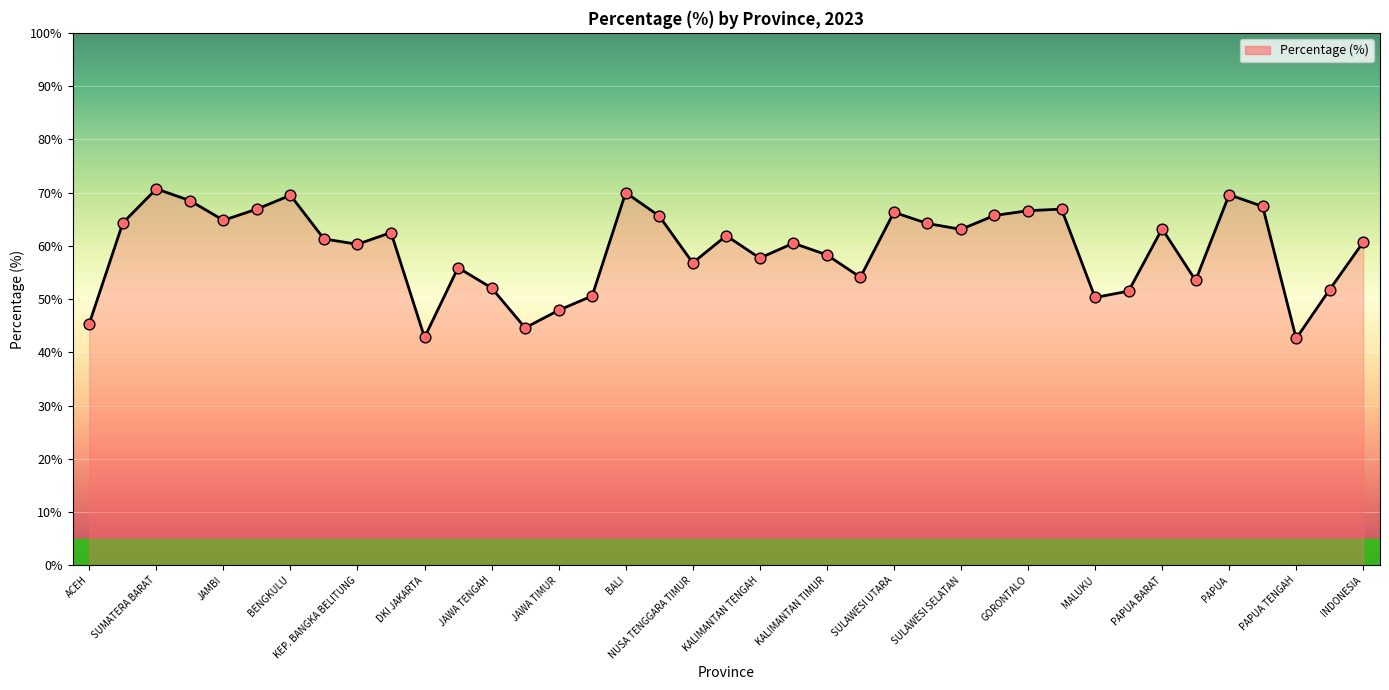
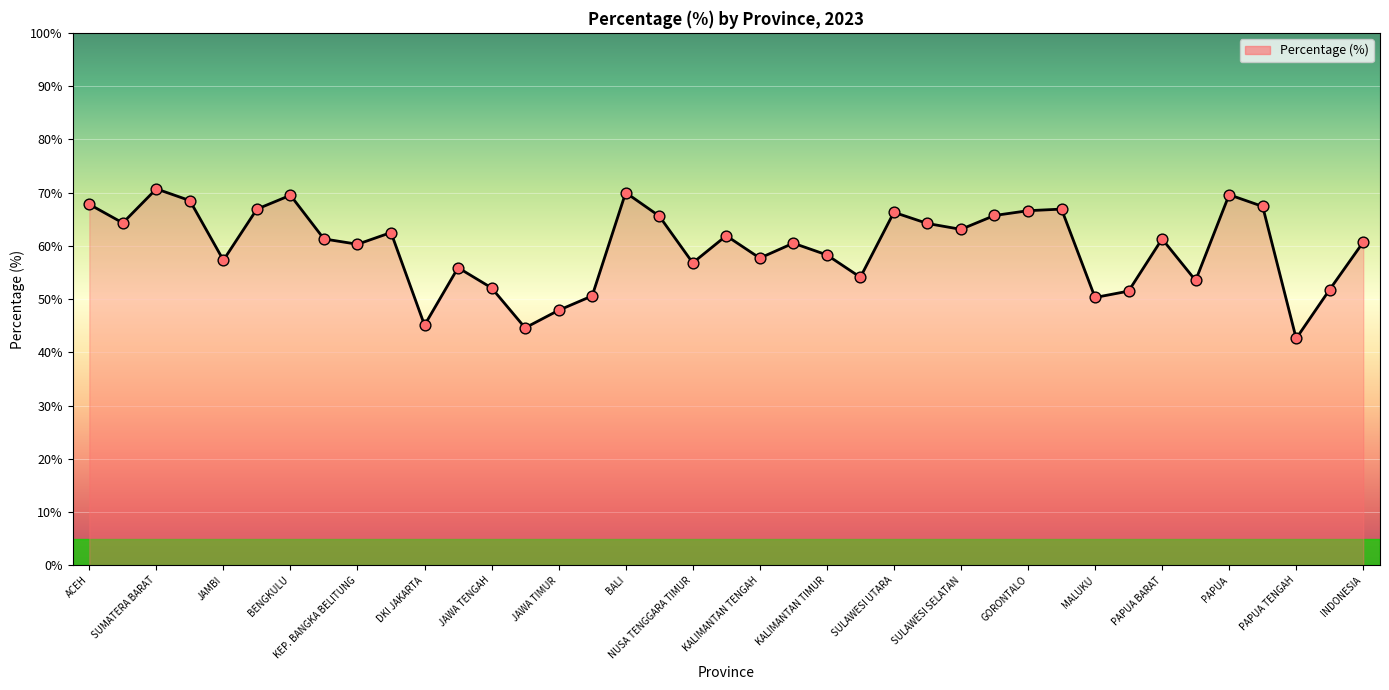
  {
-   "ACEH": "45%",
+   "ACEH": "68%",
    "SUMATERA BARAT": "71%",
-   "JAMBI": "65%",
+   "JAMBI": "57%",
    "BENGKULU": "70%",
    "KEP. BANGKA BELITUNG": "60%",
-   "DKI JAKARTA": "43%",
+   "DKI JAKARTA": "45%",
    "JAWA TENGAH": "52%",
    "JAWA TIMUR": "48%",
    "BALI": "70%",
    "NUSA TENGGARA TIMUR": "57%",
    "KALIMANTAN TENGAH": "58%",
    "KALIMANTAN TIMUR": "58%",
    "SULAWESI UTARA": "66%",
    "SULAWESI SELATAN": "63%",
    "GORONTALO": "67%",
    "MALUKU": "50%",
-   "PAPUA BARAT": "63%",
+   "PAPUA BARAT": "61%",
    "PAPUA": "70%",
    "PAPUA TENGAH": "43%",
    "INDONESIA": "61%"
  }
